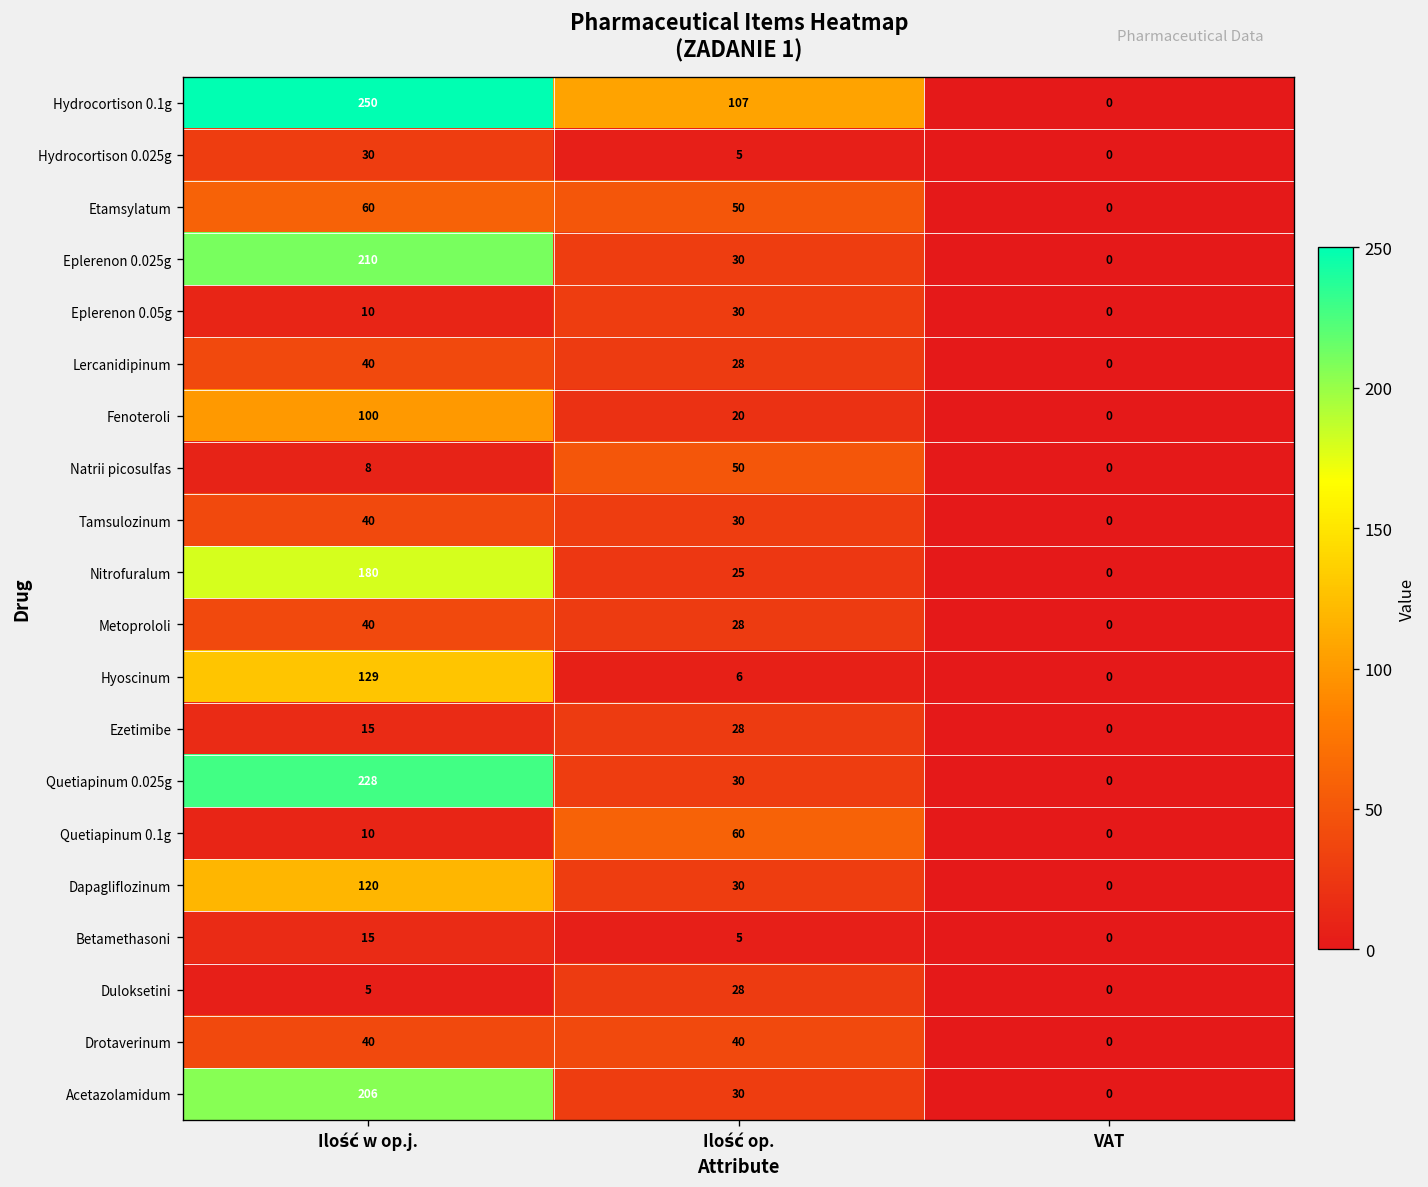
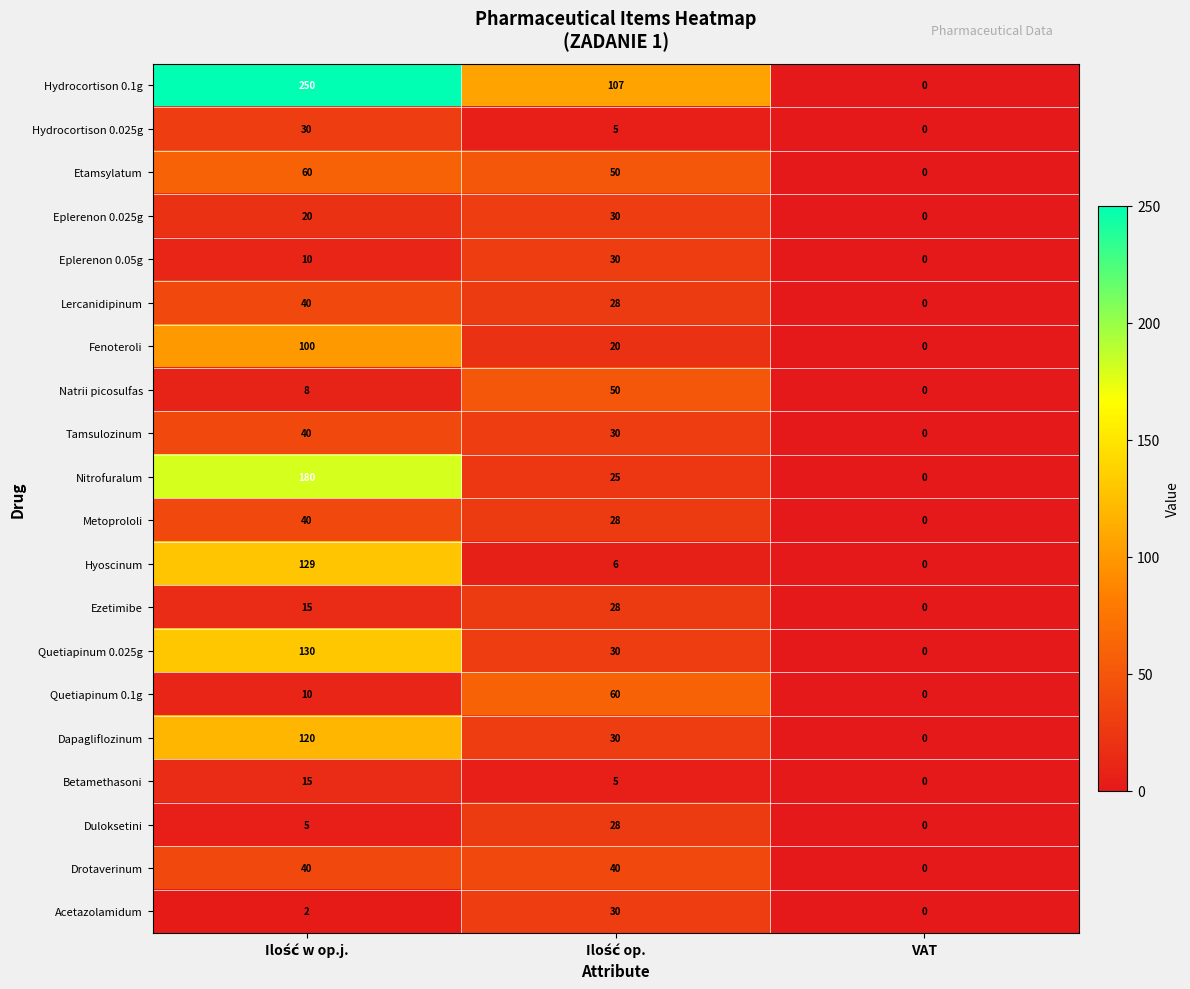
  {
    "Hydrocortison 0.1g": {
      "Ilość w op.j.": 250,
      "Ilość op.": 107,
      "VAT": 0
    },
    "Hydrocortison 0.025g": {
      "Ilość w op.j.": 30,
      "Ilość op.": 5,
      "VAT": 0
    },
    "Etamsylatum": {
      "Ilość w op.j.": 60,
      "Ilość op.": 50,
      "VAT": 0
    },
    "Eplerenon 0.025g": {
-     "Ilość w op.j.": 210,
+     "Ilość w op.j.": 20,
      "Ilość op.": 30,
      "VAT": 0
    },
    "Eplerenon 0.05g": {
      "Ilość w op.j.": 10,
      "Ilość op.": 30,
      "VAT": 0
    },
    "Lercanidipinum": {
      "Ilość w op.j.": 40,
      "Ilość op.": 28,
      "VAT": 0
    },
    "Fenoteroli": {
      "Ilość w op.j.": 100,
      "Ilość op.": 20,
      "VAT": 0
    },
    "Natrii picosulfas": {
      "Ilość w op.j.": 8,
      "Ilość op.": 50,
      "VAT": 0
    },
    "Tamsulozinum": {
      "Ilość w op.j.": 40,
      "Ilość op.": 30,
      "VAT": 0
    },
    "Nitrofuralum": {
      "Ilość w op.j.": 180,
      "Ilość op.": 25,
      "VAT": 0
    },
    "Metoprololi": {
      "Ilość w op.j.": 40,
      "Ilość op.": 28,
      "VAT": 0
    },
    "Hyoscinum": {
      "Ilość w op.j.": 129,
      "Ilość op.": 6,
      "VAT": 0
    },
    "Ezetimibe": {
      "Ilość w op.j.": 15,
      "Ilość op.": 28,
      "VAT": 0
    },
    "Quetiapinum 0.025g": {
-     "Ilość w op.j.": 228,
+     "Ilość w op.j.": 130,
      "Ilość op.": 30,
      "VAT": 0
    },
    "Quetiapinum 0.1g": {
      "Ilość w op.j.": 10,
      "Ilość op.": 60,
      "VAT": 0
    },
    "Dapagliflozinum": {
      "Ilość w op.j.": 120,
      "Ilość op.": 30,
      "VAT": 0
    },
    "Betamethasoni": {
      "Ilość w op.j.": 15,
      "Ilość op.": 5,
      "VAT": 0
    },
    "Duloksetini": {
      "Ilość w op.j.": 5,
      "Ilość op.": 28,
      "VAT": 0
    },
    "Drotaverinum": {
      "Ilość w op.j.": 40,
      "Ilość op.": 40,
      "VAT": 0
    },
    "Acetazolamidum": {
-     "Ilość w op.j.": 206,
+     "Ilość w op.j.": 2,
      "Ilość op.": 30,
      "VAT": 0
    }
  }
